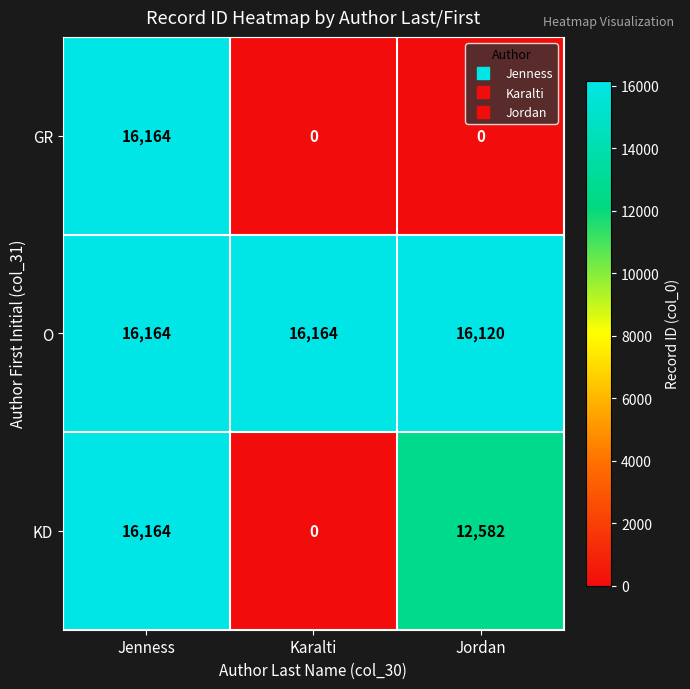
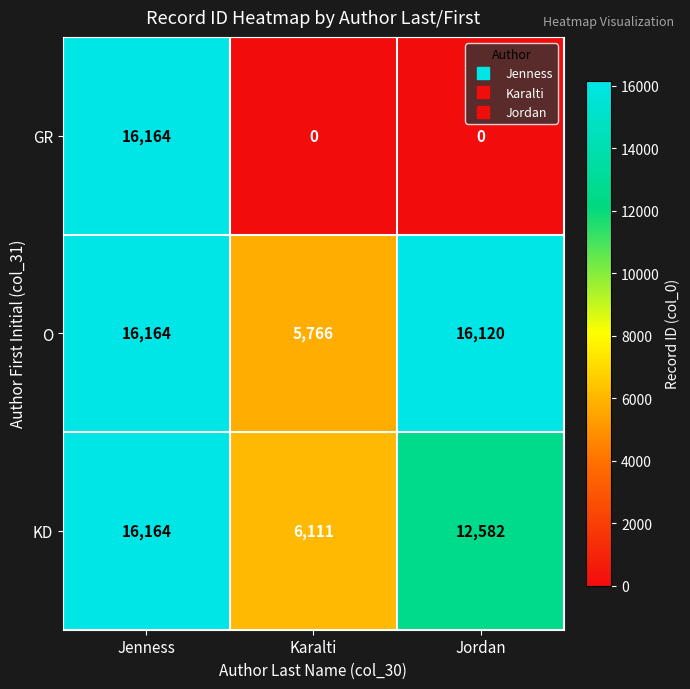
  {
    "GR": {
      "Jenness": "16,164",
      "Karalti": "0",
      "Jordan": "0"
    },
    "O": {
      "Jenness": "16,164",
-     "Karalti": "16,164",
+     "Karalti": "5,766",
      "Jordan": "16,120"
    },
    "KD": {
      "Jenness": "16,164",
-     "Karalti": "0",
+     "Karalti": "6,111",
      "Jordan": "12,582"
    }
  }
